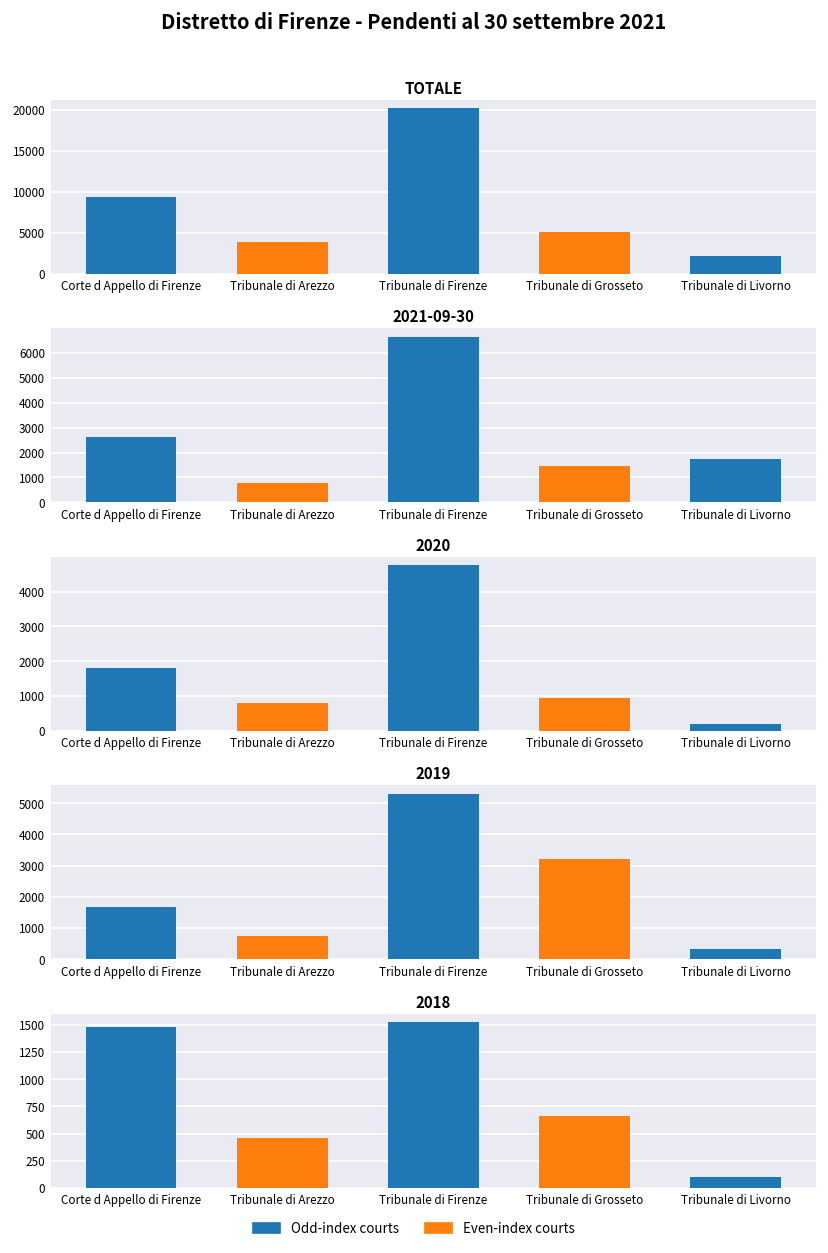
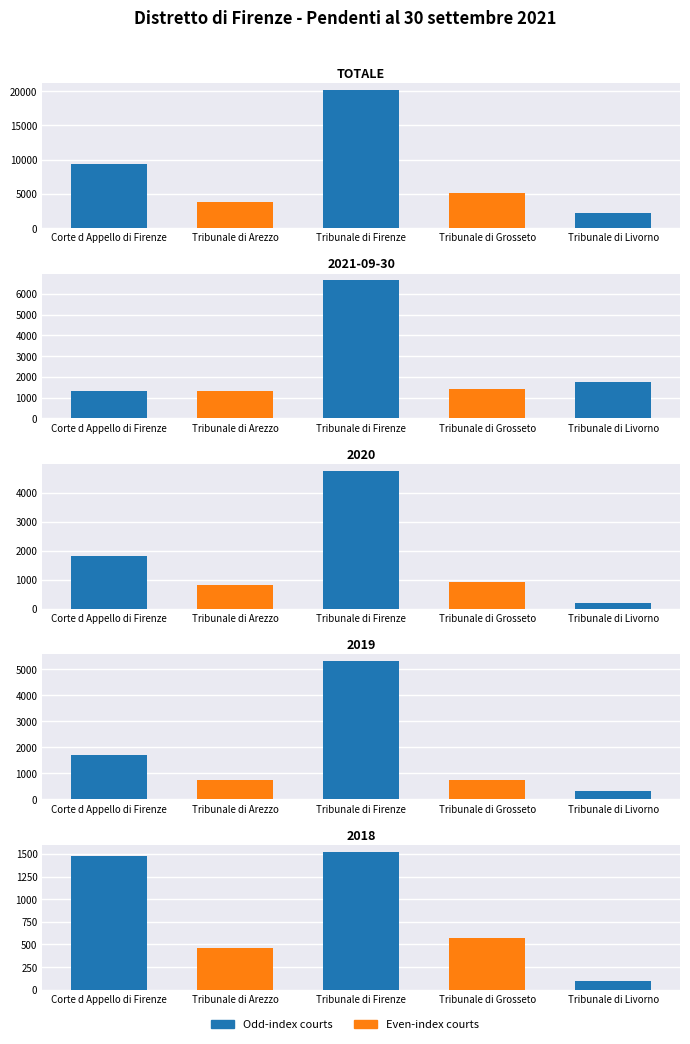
  {
    "TOTALE": {
      "Corte d Appello di Firenze": 9000,
      "Tribunale di Arezzo": 4000,
      "Tribunale di Firenze": 20000,
      "Tribunale di Grosseto": 5000,
      "Tribunale di Livorno": 2000
    },
    "2021-09-30": {
-     "Corte d Appello di Firenze": 2600,
-     "Tribunale di Arezzo": 800,
+     "Corte d Appello di Firenze": 1300,
+     "Tribunale di Arezzo": 1300,
      "Tribunale di Firenze": 6700,
      "Tribunale di Grosseto": 1400,
      "Tribunale di Livorno": 1800
    },
    "2020": {
      "Corte d Appello di Firenze": 1800,
      "Tribunale di Arezzo": 800,
      "Tribunale di Firenze": 4800,
      "Tribunale di Grosseto": 900,
      "Tribunale di Livorno": 200
    },
    "2019": {
      "Corte d Appello di Firenze": 1700,
      "Tribunale di Arezzo": 700,
      "Tribunale di Firenze": 5300,
-     "Tribunale di Grosseto": 3200,
+     "Tribunale di Grosseto": 700,
      "Tribunale di Livorno": 300
    },
    "2018": {
      "Corte d Appello di Firenze": 1500,
      "Tribunale di Arezzo": 500,
      "Tribunale di Firenze": 1500,
-     "Tribunale di Grosseto": 700,
+     "Tribunale di Grosseto": 600,
      "Tribunale di Livorno": 100
    }
  }
